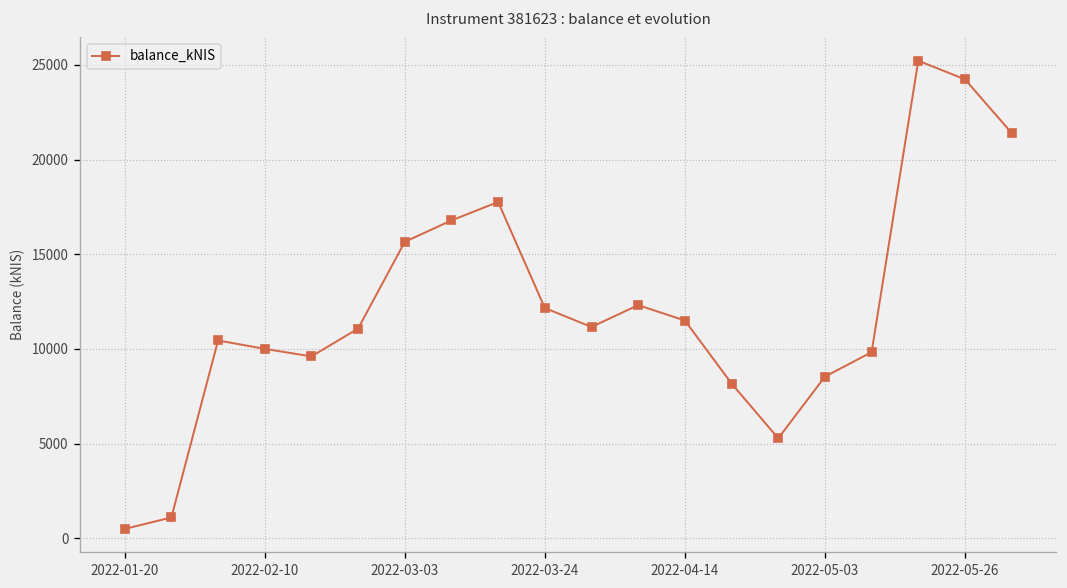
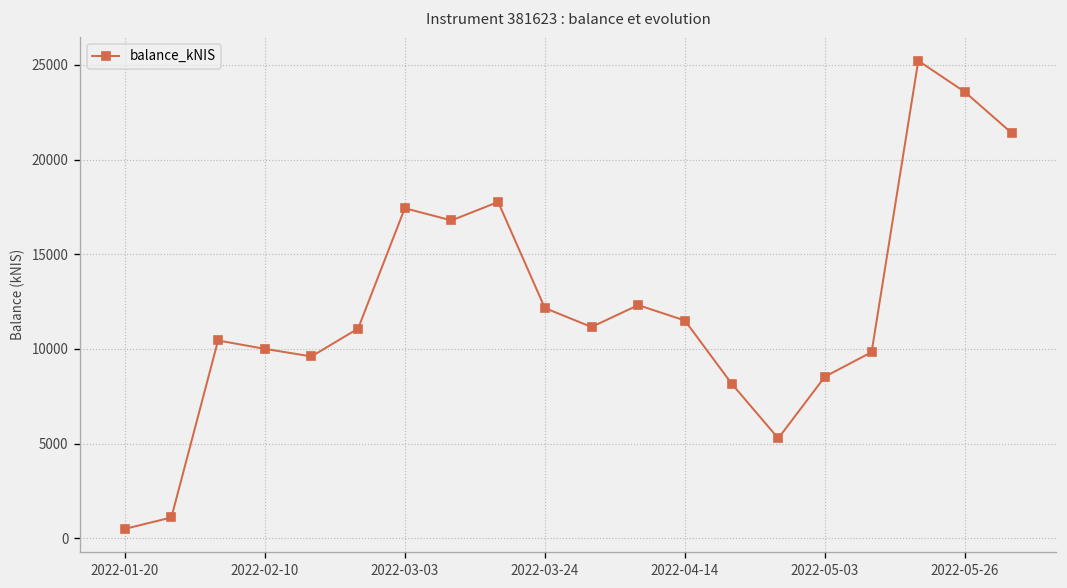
  {
    "2022-01-20": 500,
    "2022-02-10": 10000,
-   "2022-03-03": 15700,
+   "2022-03-03": 17400,
    "2022-03-24": 12200,
    "2022-04-14": 11500,
    "2022-05-03": 8500,
-   "2022-05-26": 24200
+   "2022-05-26": 23600
  }
